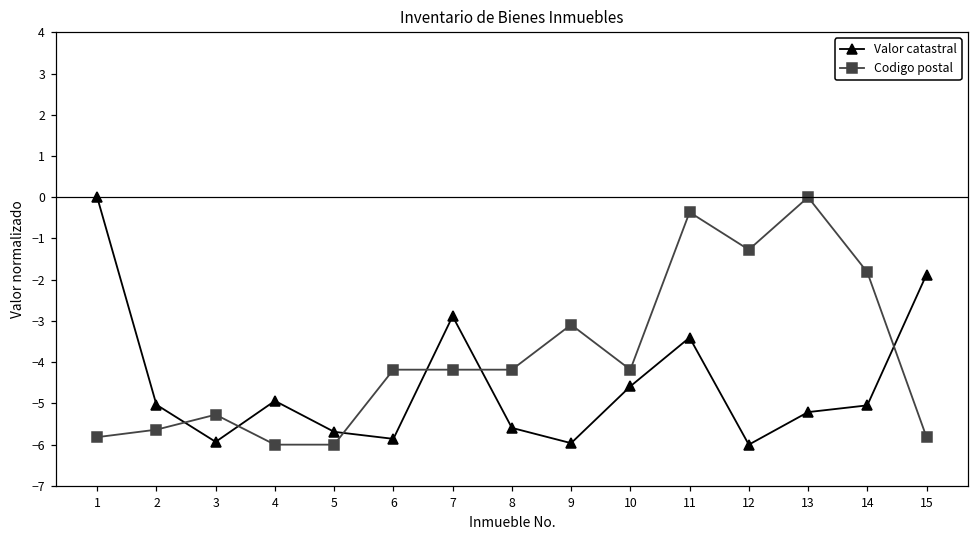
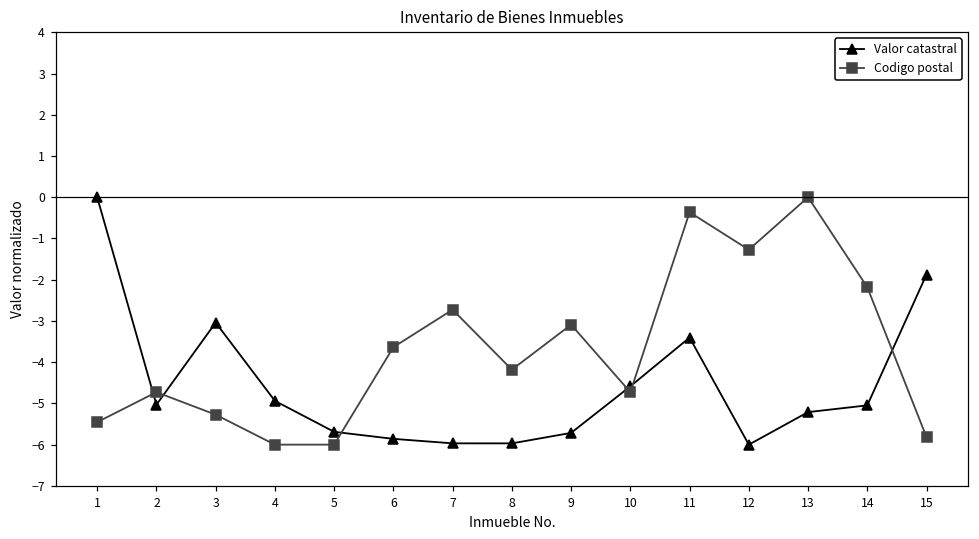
  {
    "Valor catastral": {
      "1": 0.0,
      "2": -5.0,
-     "3": -5.9,
+     "3": -3.0,
      "4": -4.9,
      "5": -5.7,
      "6": -5.9,
-     "7": -2.9,
-     "8": -5.6,
-     "9": -6.0,
+     "7": -6.0,
+     "8": -6.0,
+     "9": -5.7,
      "10": -4.6,
      "11": -3.4,
      "12": -6.0,
      "13": -5.2,
      "14": -5.0,
      "15": -1.9
    },
    "Codigo postal": {
-     "1": -5.8,
-     "2": -5.6,
+     "1": -5.5,
+     "2": -4.7,
      "3": -5.3,
      "4": -6.0,
      "5": -6.0,
-     "6": -4.2,
-     "7": -4.2,
+     "6": -3.6,
+     "7": -2.7,
      "8": -4.2,
      "9": -3.1,
-     "10": -4.2,
+     "10": -4.7,
      "11": -0.4,
      "12": -1.3,
      "13": 0.0,
-     "14": -1.8,
+     "14": -2.2,
      "15": -5.8
    }
  }
